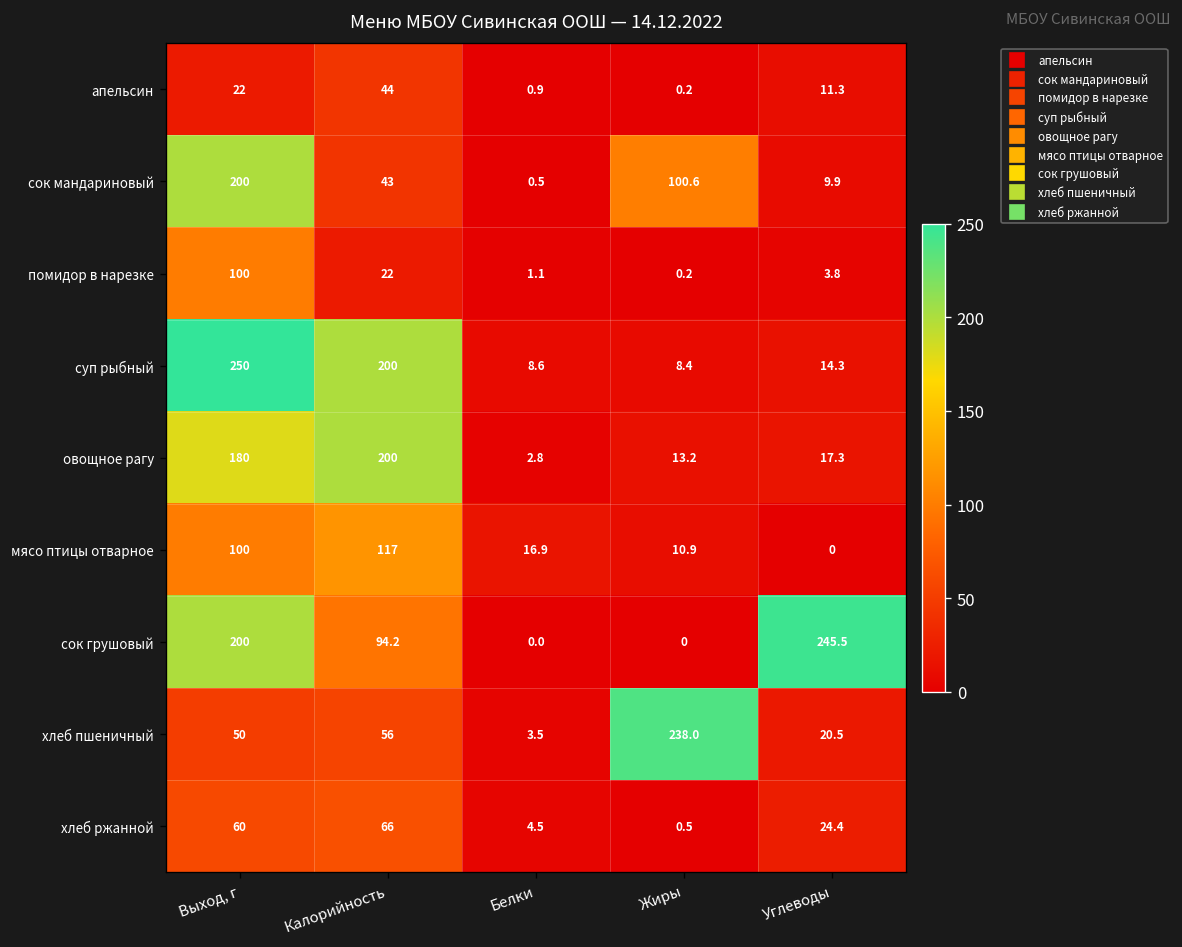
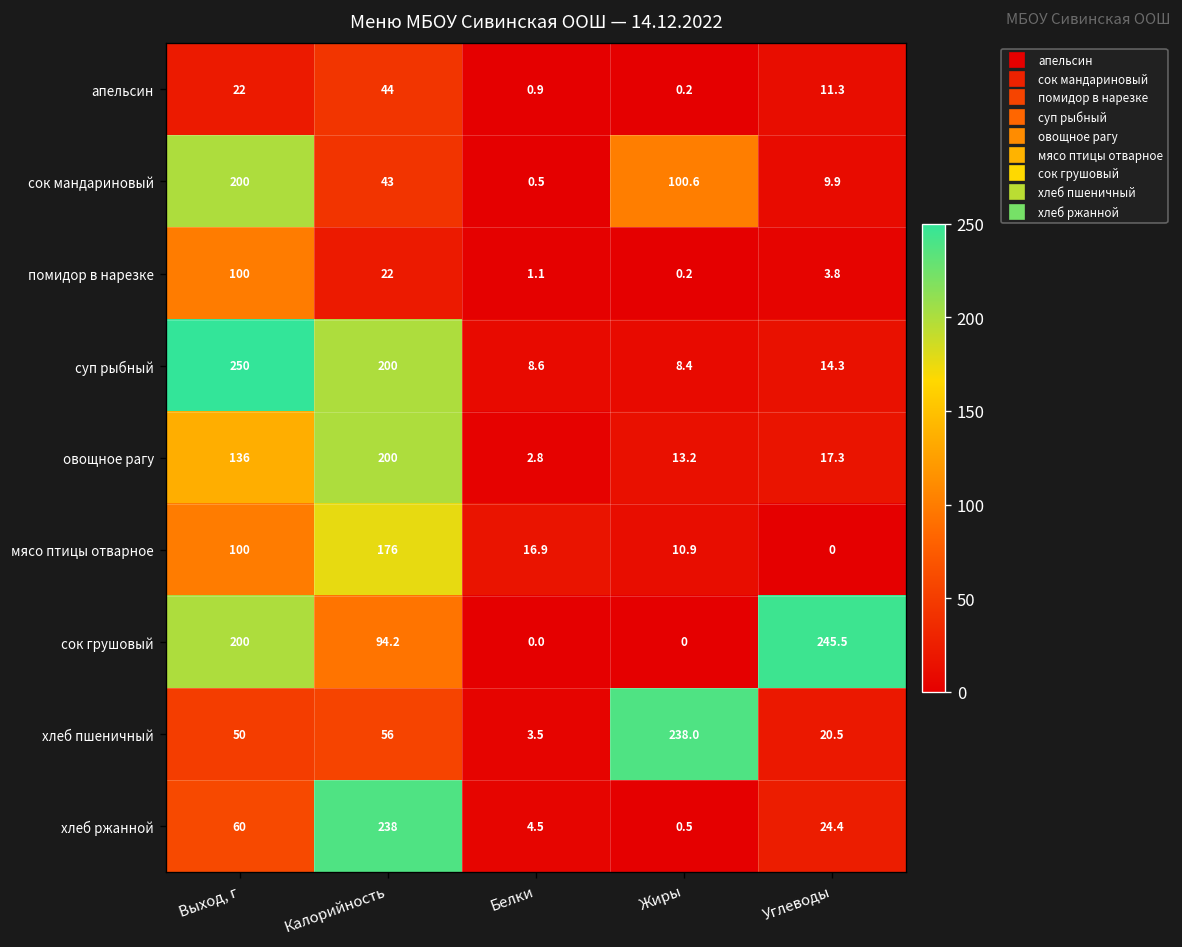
  {
    "апельсин": {
      "Выход, г": 22,
      "Калорийность": 44,
      "Белки": 0.9,
      "Жиры": 0.2,
      "Углеводы": 11.3
    },
    "сок мандариновый": {
      "Выход, г": 200,
      "Калорийность": 43,
      "Белки": 0.5,
      "Жиры": 100.6,
      "Углеводы": 9.9
    },
    "помидор в нарезке": {
      "Выход, г": 100,
      "Калорийность": 22,
      "Белки": 1.1,
      "Жиры": 0.2,
      "Углеводы": 3.8
    },
    "суп рыбный": {
      "Выход, г": 250,
      "Калорийность": 200,
      "Белки": 8.6,
      "Жиры": 8.4,
      "Углеводы": 14.3
    },
    "овощное рагу": {
-     "Выход, г": 180,
+     "Выход, г": 136,
      "Калорийность": 200,
      "Белки": 2.8,
      "Жиры": 13.2,
      "Углеводы": 17.3
    },
    "мясо птицы отварное": {
      "Выход, г": 100,
-     "Калорийность": 117,
+     "Калорийность": 176,
      "Белки": 16.9,
      "Жиры": 10.9,
      "Углеводы": 0
    },
    "сок грушовый": {
      "Выход, г": 200,
      "Калорийность": 94.2,
      "Белки": 0.0,
      "Жиры": 0,
      "Углеводы": 245.5
    },
    "хлеб пшеничный": {
      "Выход, г": 50,
      "Калорийность": 56,
      "Белки": 3.5,
      "Жиры": 238.0,
      "Углеводы": 20.5
    },
    "хлеб ржанной": {
      "Выход, г": 60,
-     "Калорийность": 66,
+     "Калорийность": 238,
      "Белки": 4.5,
      "Жиры": 0.5,
      "Углеводы": 24.4
    }
  }
